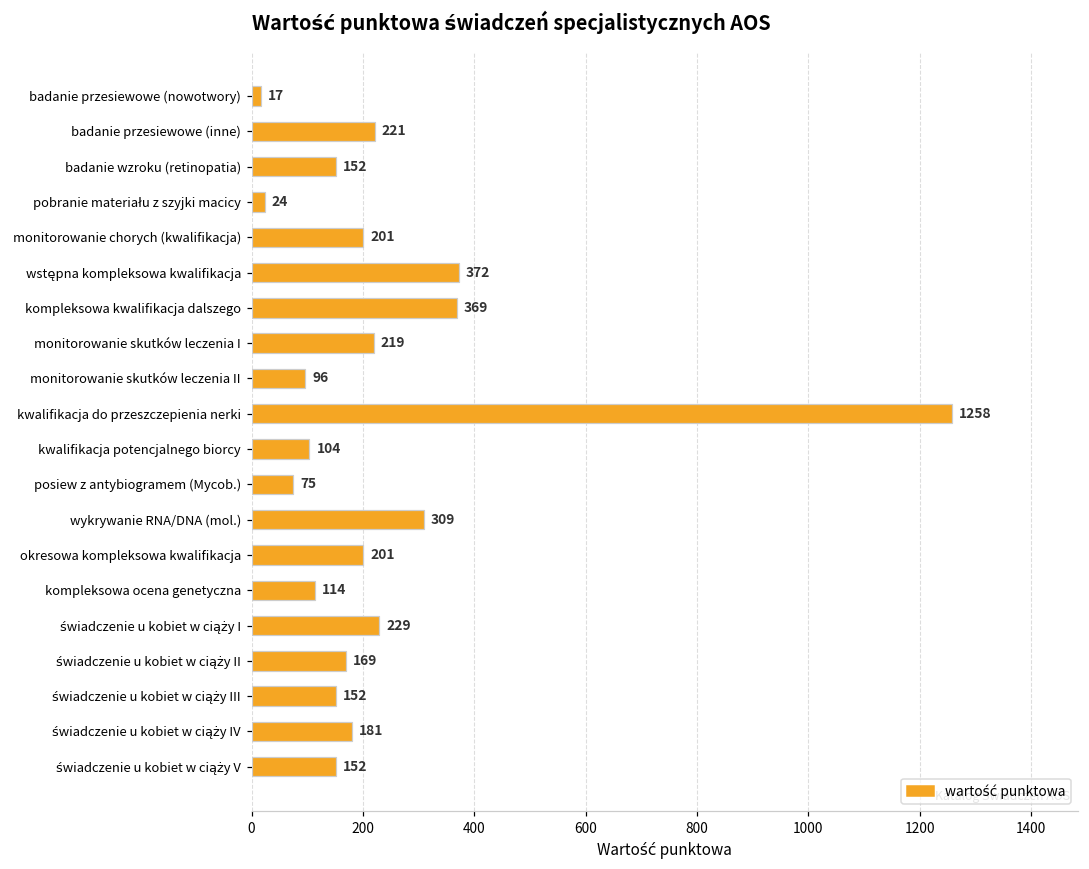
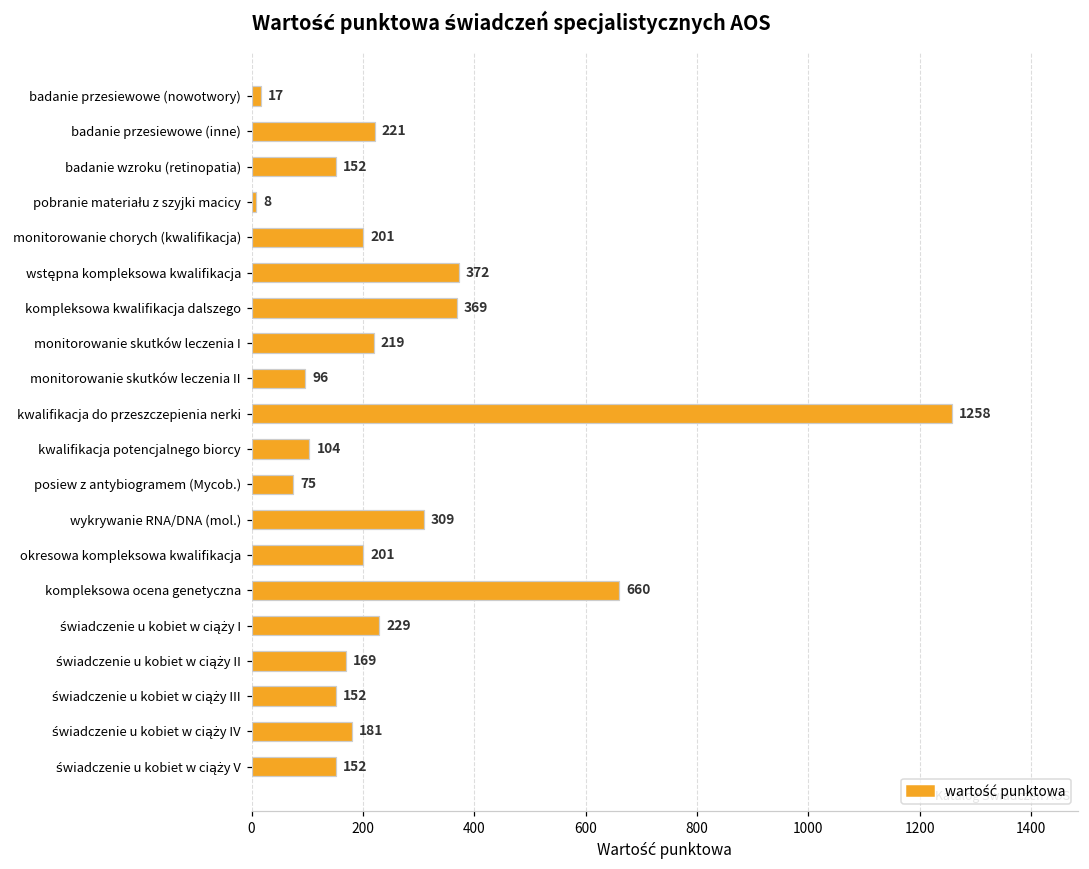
  {
    "badanie przesiewowe (nowotwory)": 17,
    "badanie przesiewowe (inne)": 221,
    "badanie wzroku (retinopatia)": 152,
-   "pobranie materiału z szyjki macicy": 24,
+   "pobranie materiału z szyjki macicy": 8,
    "monitorowanie chorych (kwalifikacja)": 201,
    "wstępna kompleksowa kwalifikacja": 372,
    "kompleksowa kwalifikacja dalszego": 369,
    "monitorowanie skutków leczenia I": 219,
    "monitorowanie skutków leczenia II": 96,
    "kwalifikacja do przeszczepienia nerki": 1258,
    "kwalifikacja potencjalnego biorcy": 104,
    "posiew z antybiogramem (Mycob.)": 75,
    "wykrywanie RNA/DNA (mol.)": 309,
    "okresowa kompleksowa kwalifikacja": 201,
-   "kompleksowa ocena genetyczna": 114,
+   "kompleksowa ocena genetyczna": 660,
    "świadczenie u kobiet w ciąży I": 229,
    "świadczenie u kobiet w ciąży II": 169,
    "świadczenie u kobiet w ciąży III": 152,
    "świadczenie u kobiet w ciąży IV": 181,
    "świadczenie u kobiet w ciąży V": 152
  }
